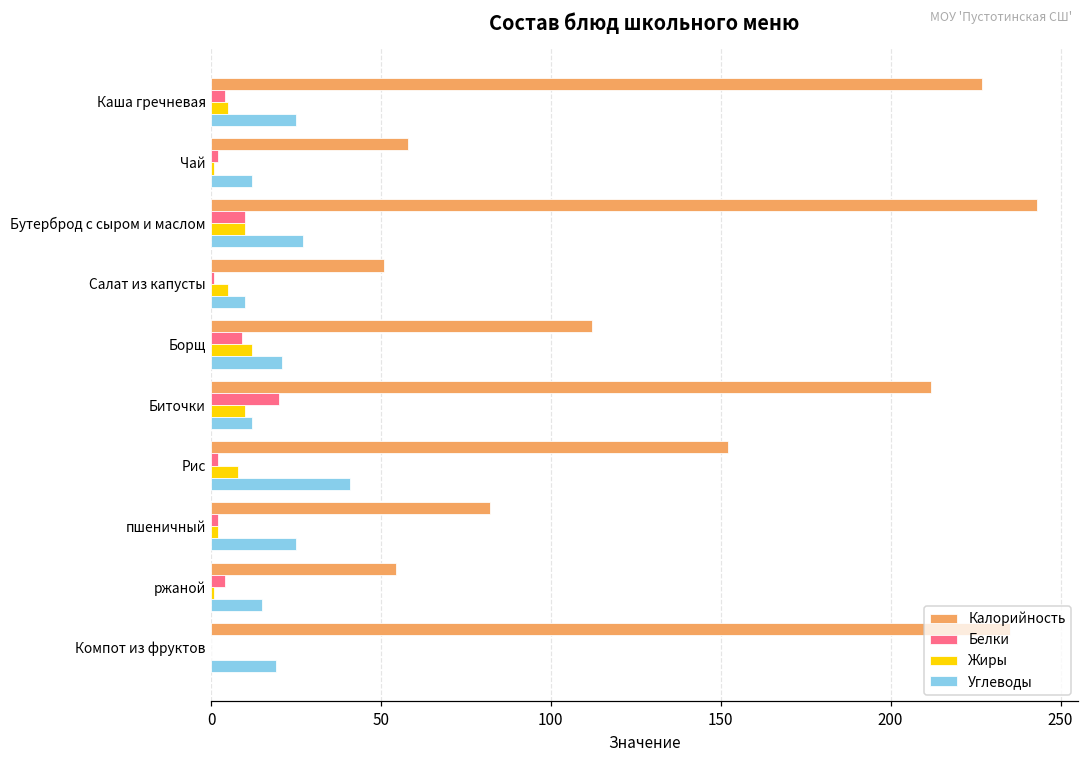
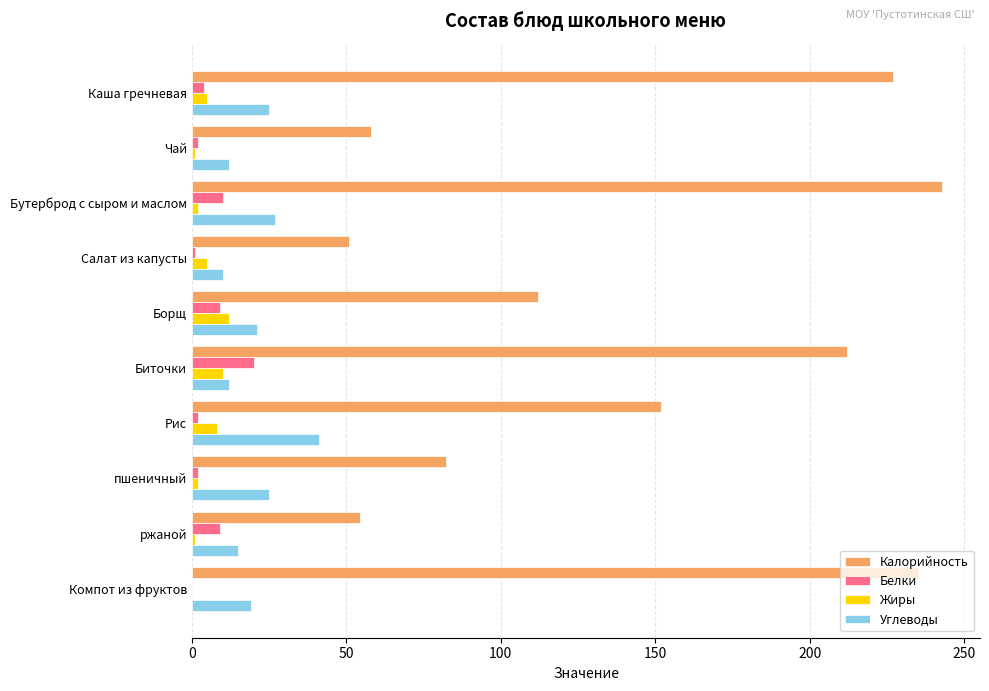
  {
    "Калорийность": {
      "Каша гречневая": 227,
      "Чай": 58,
      "Бутерброд с сыром и маслом": 243,
      "Салат из капусты": 51,
      "Борщ": 112,
      "Биточки": 212,
      "Рис": 152,
      "пшеничный": 82,
      "ржаной": 54
    },
    "Белки": {
      "Каша гречневая": 4,
      "Чай": 2,
      "Бутерброд с сыром и маслом": 10,
      "Салат из капусты": 1,
      "Борщ": 9,
      "Биточки": 20,
      "Рис": 2,
      "пшеничный": 2,
-     "ржаной": 4,
+     "ржаной": 9,
      "Компот из фруктов": 0
    },
    "Жиры": {
      "Каша гречневая": 5,
      "Чай": 1,
-     "Бутерброд с сыром и маслом": 10,
+     "Бутерброд с сыром и маслом": 2,
      "Салат из капусты": 5,
      "Борщ": 12,
      "Биточки": 10,
      "Рис": 8,
      "пшеничный": 2,
      "ржаной": 1,
      "Компот из фруктов": 0
    },
    "Углеводы": {
      "Каша гречневая": 25,
      "Чай": 12,
      "Бутерброд с сыром и маслом": 27,
      "Салат из капусты": 10,
      "Борщ": 21,
      "Биточки": 12,
      "Рис": 41,
      "пшеничный": 25,
      "ржаной": 15,
      "Компот из фруктов": 19
    }
  }
